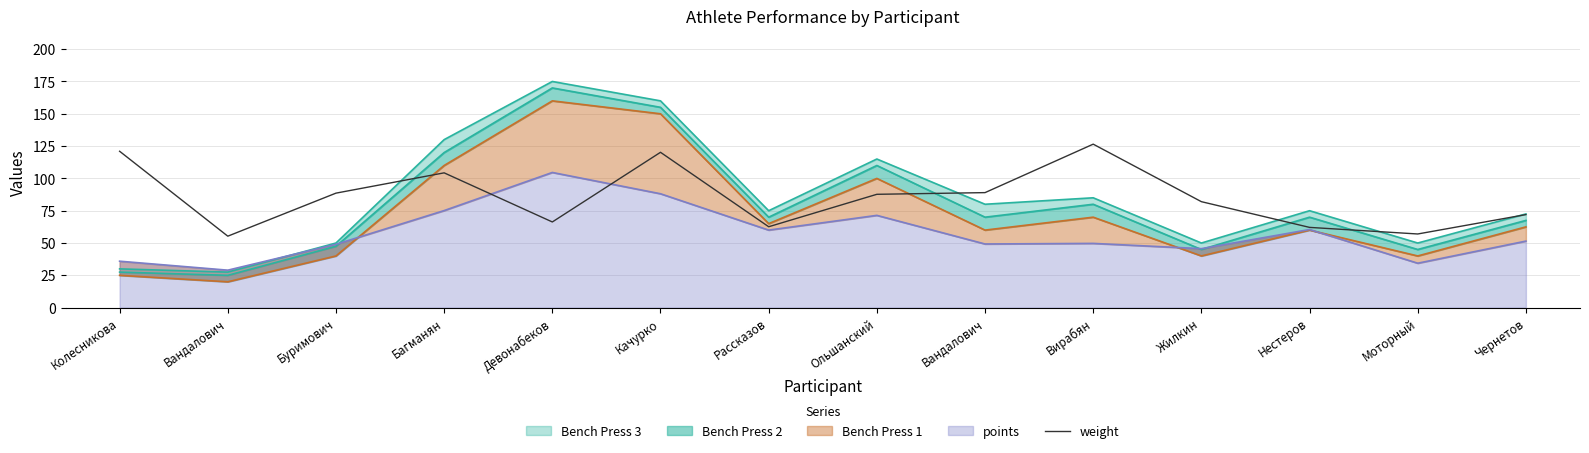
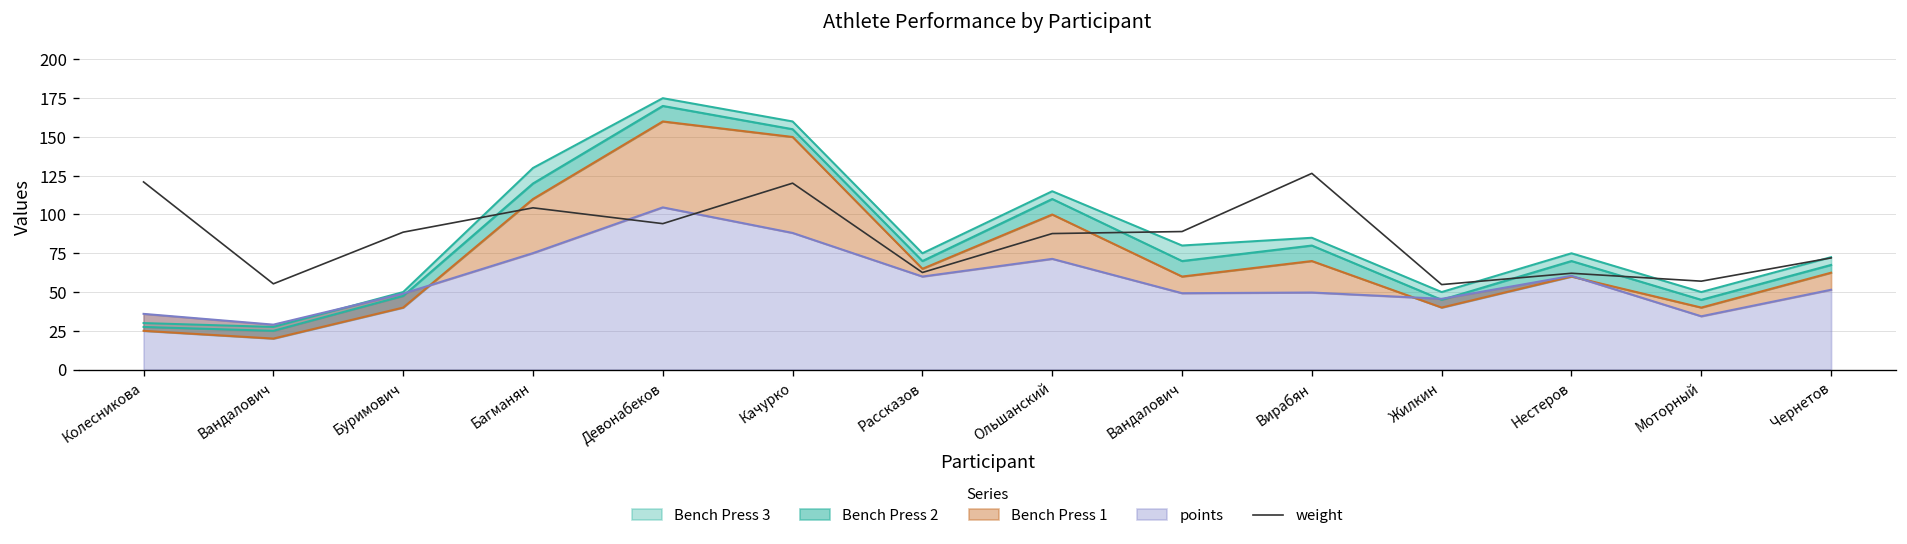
  {
    "weight": {
      "Колесникова": 121,
      "Буримович": 89,
      "Багманян": 104,
-     "Девонабеков": 66,
+     "Девонабеков": 94,
      "Качурко": 120,
      "Рассказов": 63,
      "Ольшанский": 88,
      "Вирабян": 127,
-     "Жилкин": 82,
+     "Жилкин": 55,
      "Моторный": 57
    }
  }
